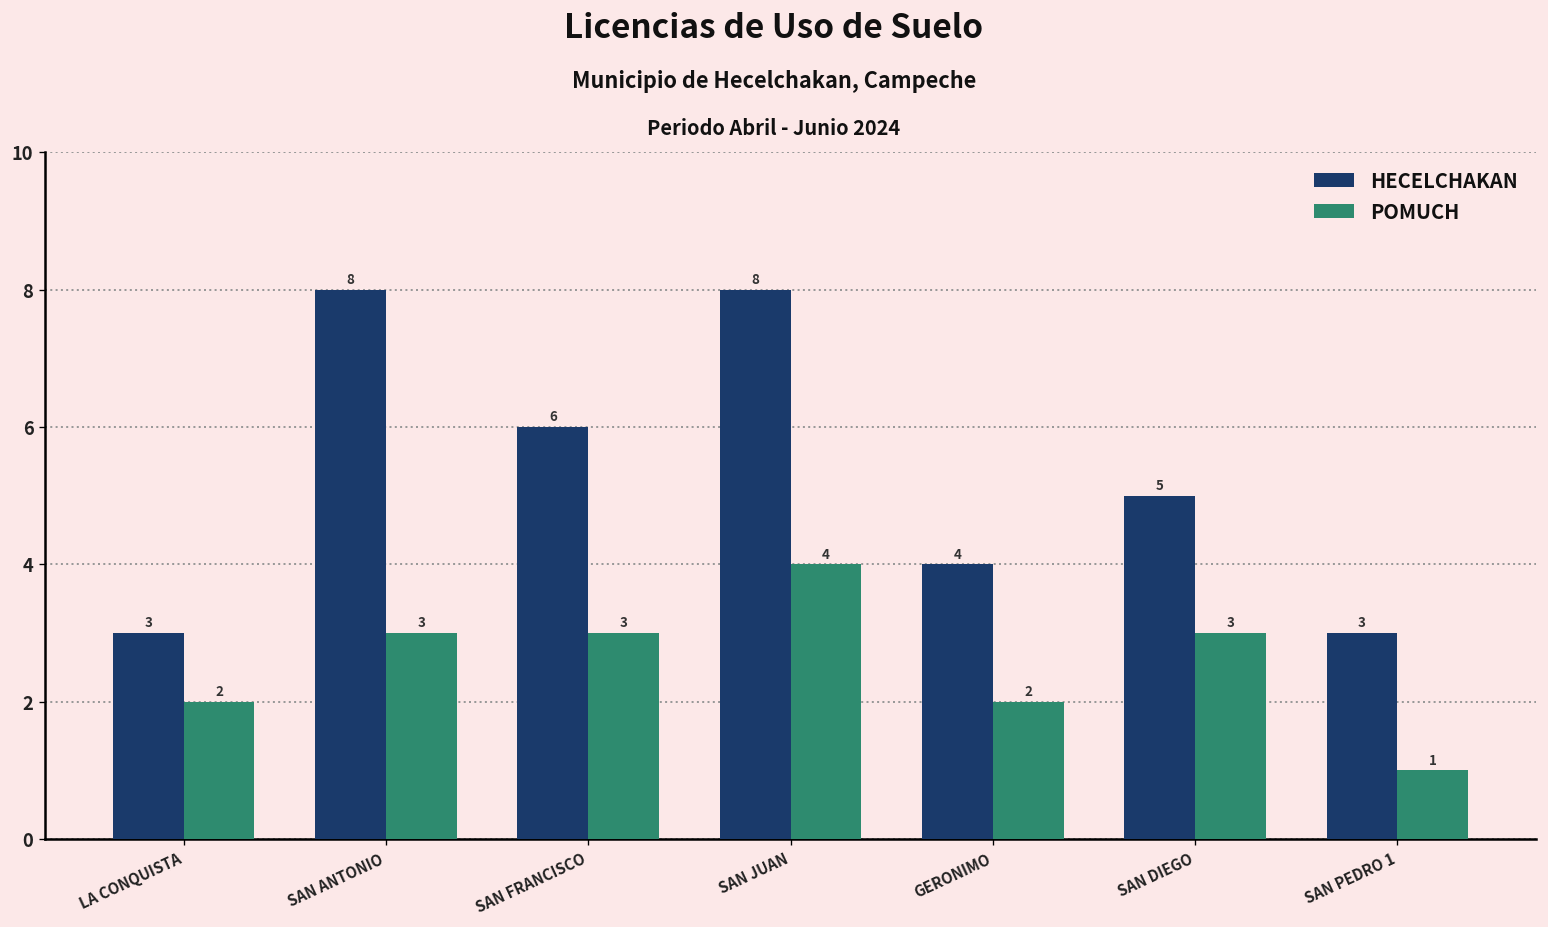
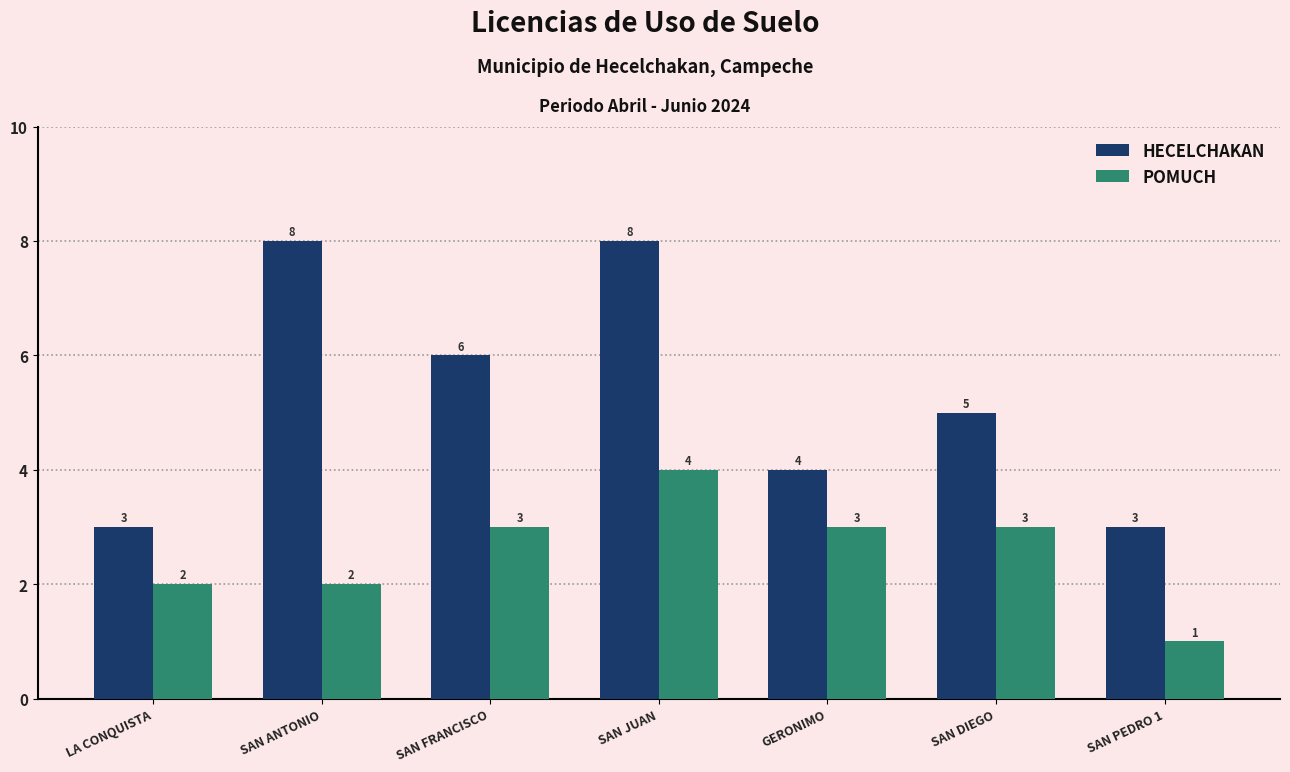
  {
    "HECELCHAKAN": {
      "LA CONQUISTA": 3,
      "SAN ANTONIO": 8,
      "SAN FRANCISCO": 6,
      "SAN JUAN": 8,
      "GERONIMO": 4,
      "SAN DIEGO": 5,
      "SAN PEDRO 1": 3
    },
    "POMUCH": {
      "LA CONQUISTA": 2,
-     "SAN ANTONIO": 3,
+     "SAN ANTONIO": 2,
      "SAN FRANCISCO": 3,
      "SAN JUAN": 4,
-     "GERONIMO": 2,
+     "GERONIMO": 3,
      "SAN DIEGO": 3,
      "SAN PEDRO 1": 1
    }
  }
